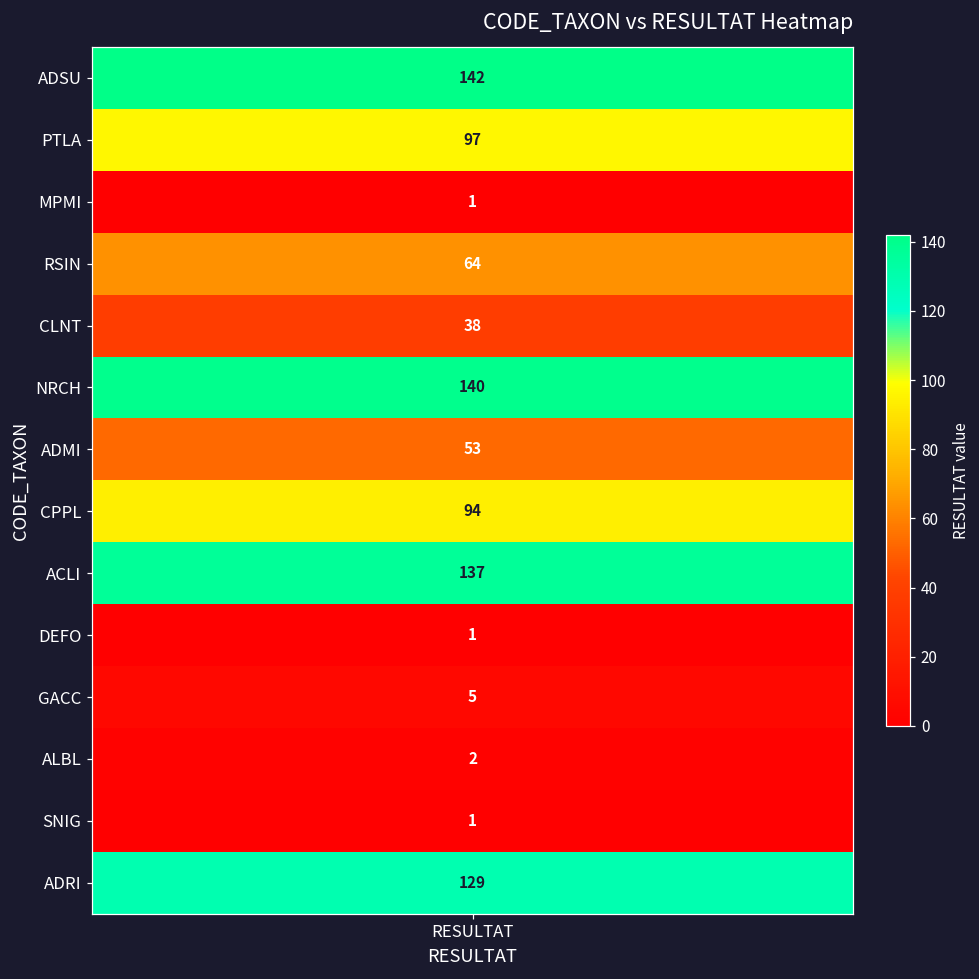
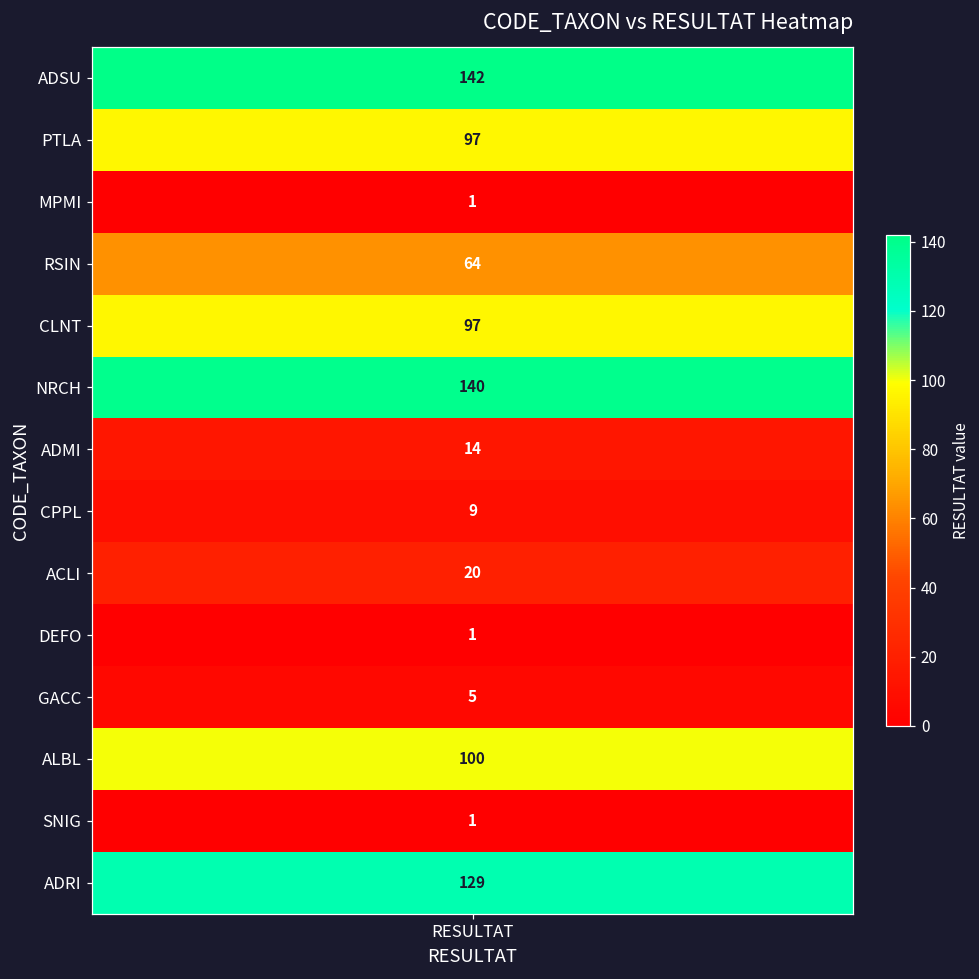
  {
    "ADSU": {
      "RESULTAT": 142
    },
    "PTLA": {
      "RESULTAT": 97
    },
    "MPMI": {
      "RESULTAT": 1
    },
    "RSIN": {
      "RESULTAT": 64
    },
    "CLNT": {
-     "RESULTAT": 38
+     "RESULTAT": 97
    },
    "NRCH": {
      "RESULTAT": 140
    },
    "ADMI": {
-     "RESULTAT": 53
+     "RESULTAT": 14
    },
    "CPPL": {
-     "RESULTAT": 94
+     "RESULTAT": 9
    },
    "ACLI": {
-     "RESULTAT": 137
+     "RESULTAT": 20
    },
    "DEFO": {
      "RESULTAT": 1
    },
    "GACC": {
      "RESULTAT": 5
    },
    "ALBL": {
-     "RESULTAT": 2
+     "RESULTAT": 100
    },
    "SNIG": {
      "RESULTAT": 1
    },
    "ADRI": {
      "RESULTAT": 129
    }
  }
